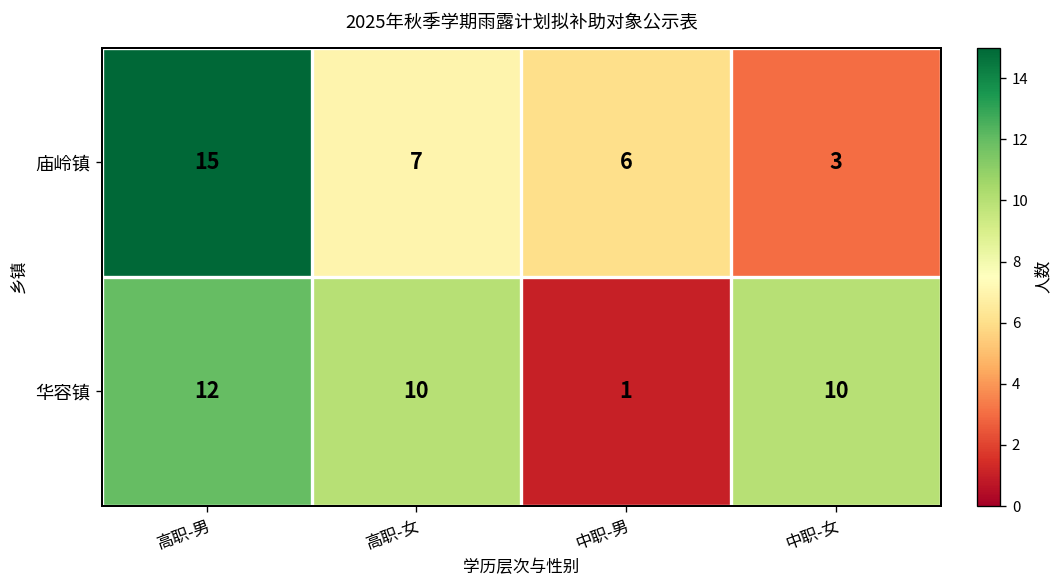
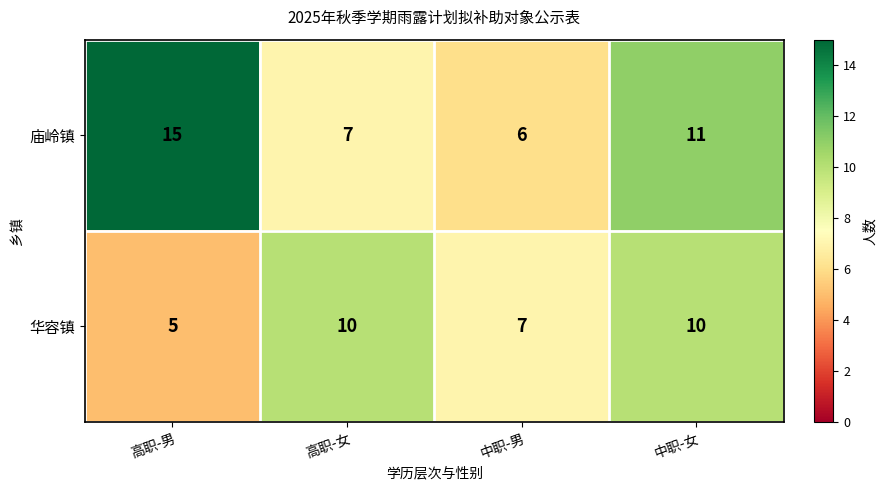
  {
    "庙岭镇": {
      "高职-男": 15,
      "高职-女": 7,
      "中职-男": 6,
-     "中职-女": 3
+     "中职-女": 11
    },
    "华容镇": {
-     "高职-男": 12,
+     "高职-男": 5,
      "高职-女": 10,
-     "中职-男": 1,
+     "中职-男": 7,
      "中职-女": 10
    }
  }
